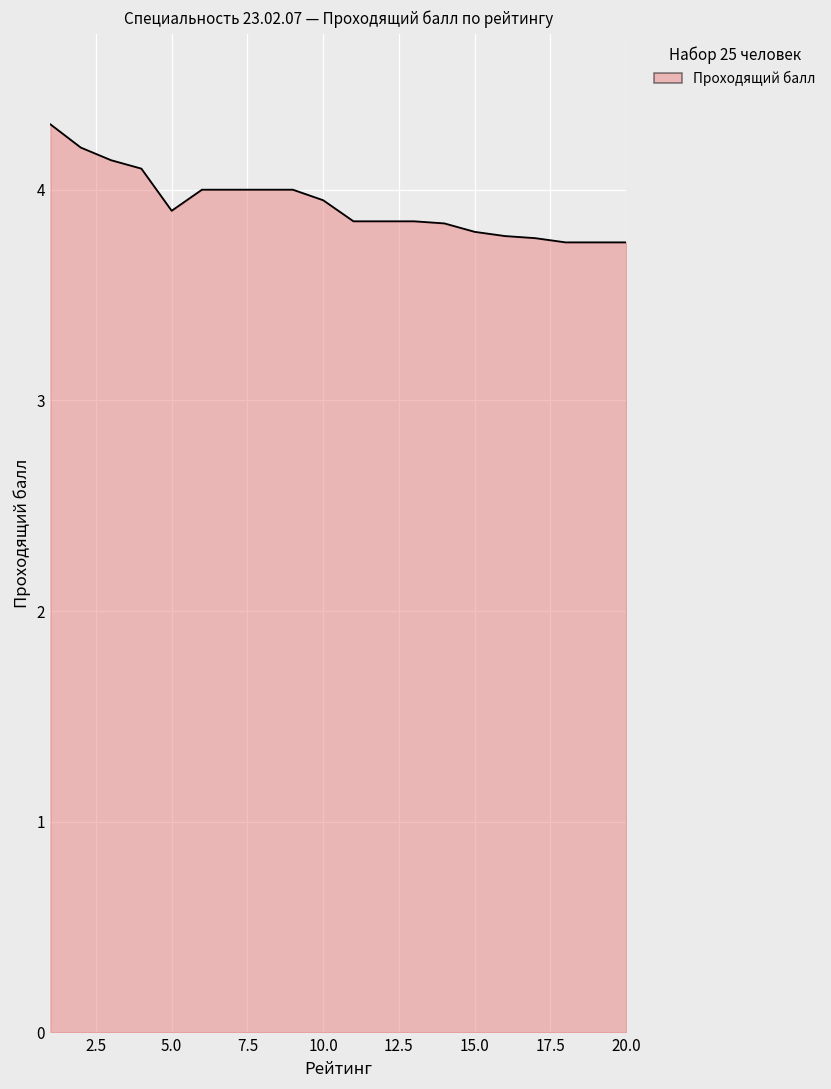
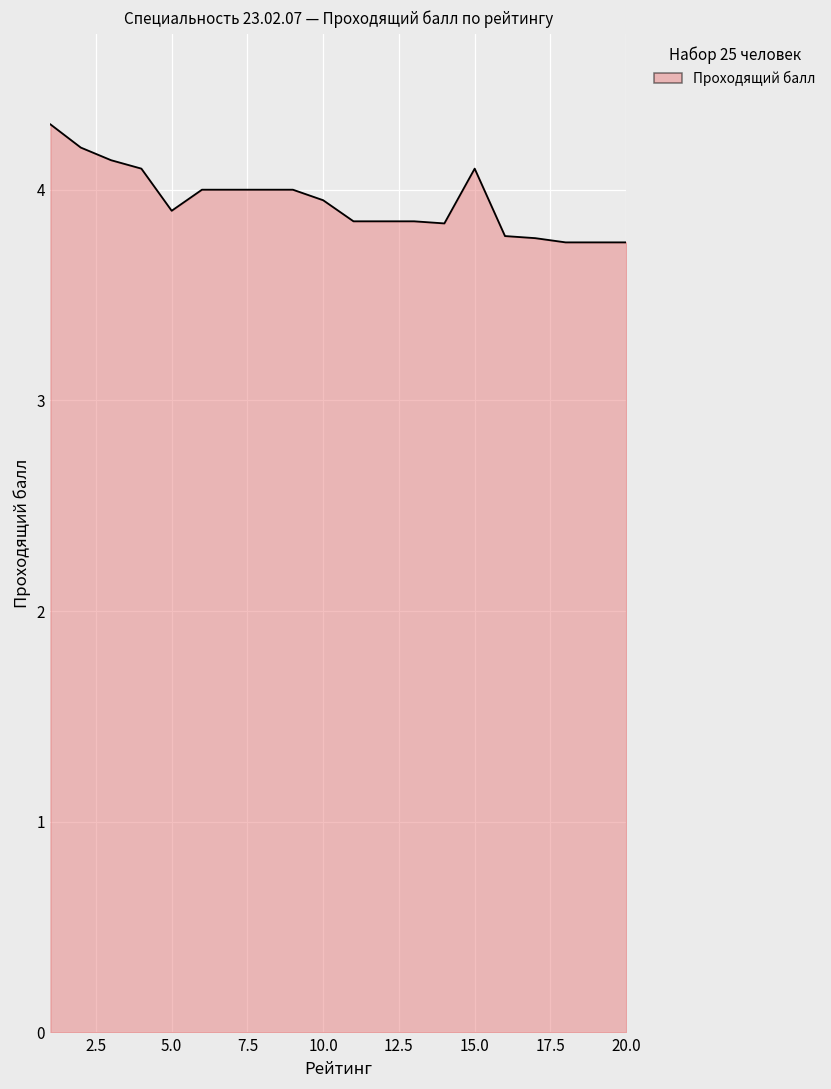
  {
    "5.0": 3.9,
    "10.0": 3.95,
-   "15.0": 3.8,
+   "15.0": 4.1,
    "20.0": 3.75
  }
